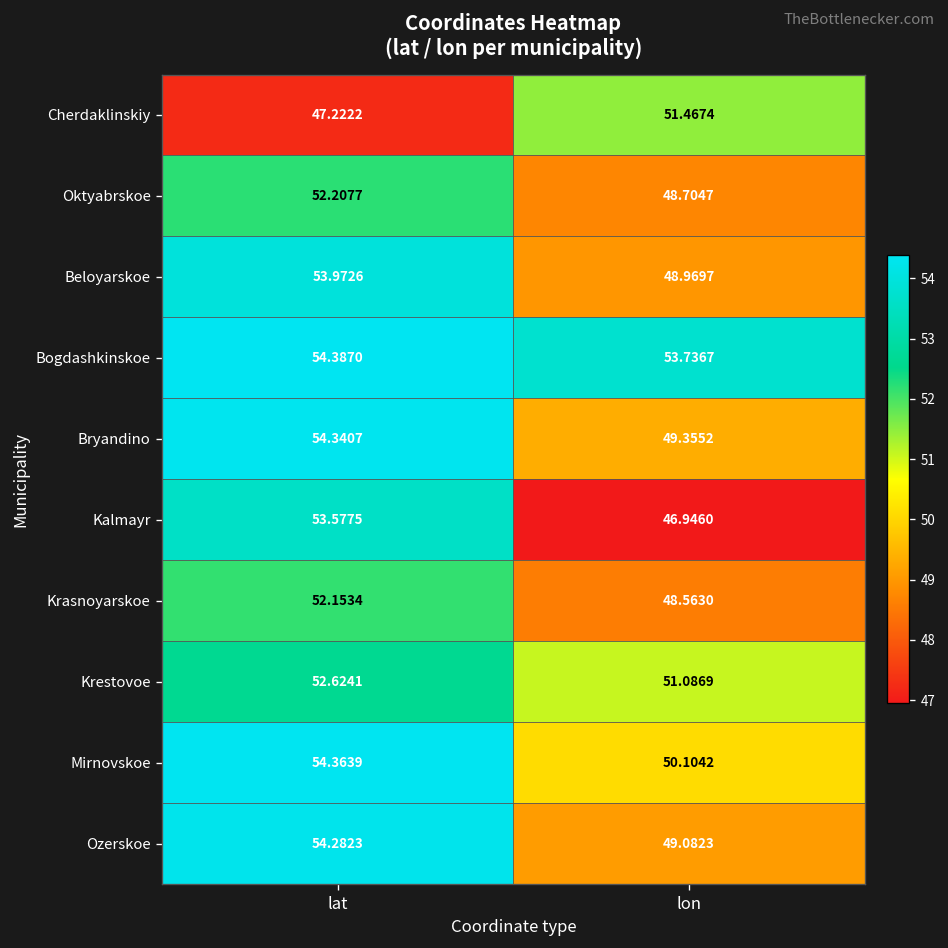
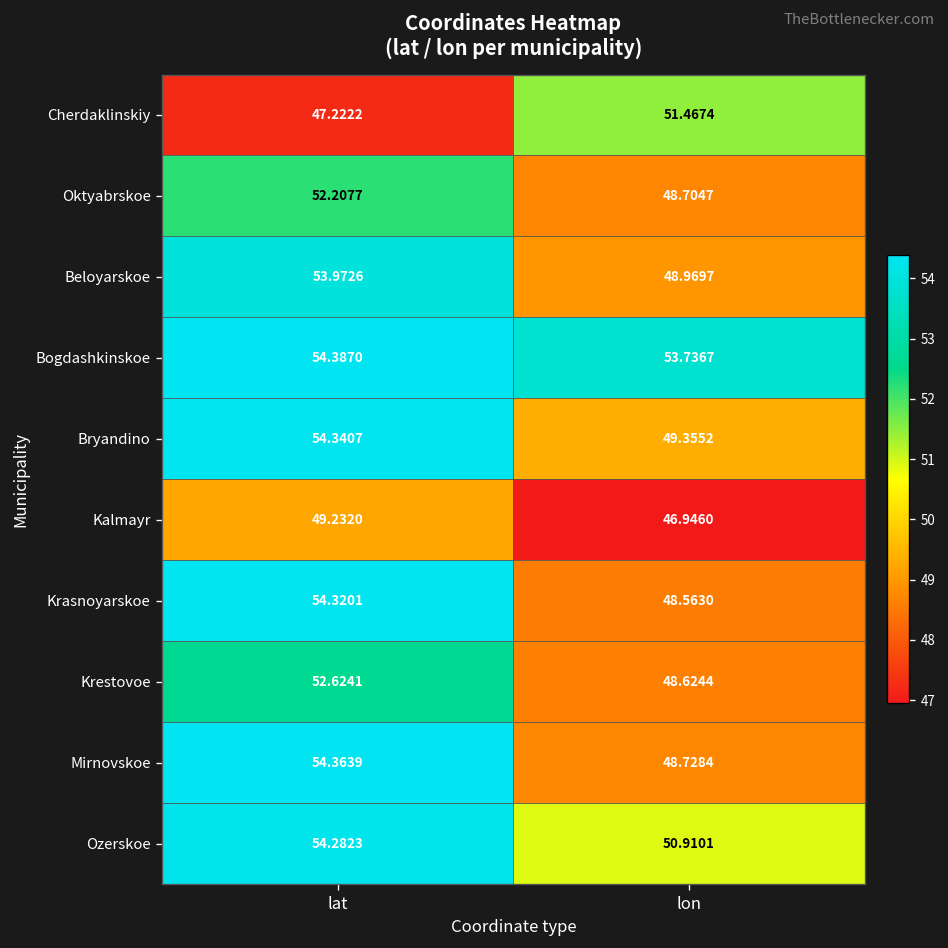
  {
    "Cherdaklinskiy": {
      "lat": 47.2222,
      "lon": 51.4674
    },
    "Oktyabrskoe": {
      "lat": 52.2077,
      "lon": 48.7047
    },
    "Beloyarskoe": {
      "lat": 53.9726,
      "lon": 48.9697
    },
    "Bogdashkinskoe": {
      "lat": 54.3870,
      "lon": 53.7367
    },
    "Bryandino": {
      "lat": 54.3407,
      "lon": 49.3552
    },
    "Kalmayr": {
-     "lat": 53.5775,
+     "lat": 49.2320,
      "lon": 46.9460
    },
    "Krasnoyarskoe": {
-     "lat": 52.1534,
+     "lat": 54.3201,
      "lon": 48.5630
    },
    "Krestovoe": {
      "lat": 52.6241,
-     "lon": 51.0869
+     "lon": 48.6244
    },
    "Mirnovskoe": {
      "lat": 54.3639,
-     "lon": 50.1042
+     "lon": 48.7284
    },
    "Ozerskoe": {
      "lat": 54.2823,
-     "lon": 49.0823
+     "lon": 50.9101
    }
  }
